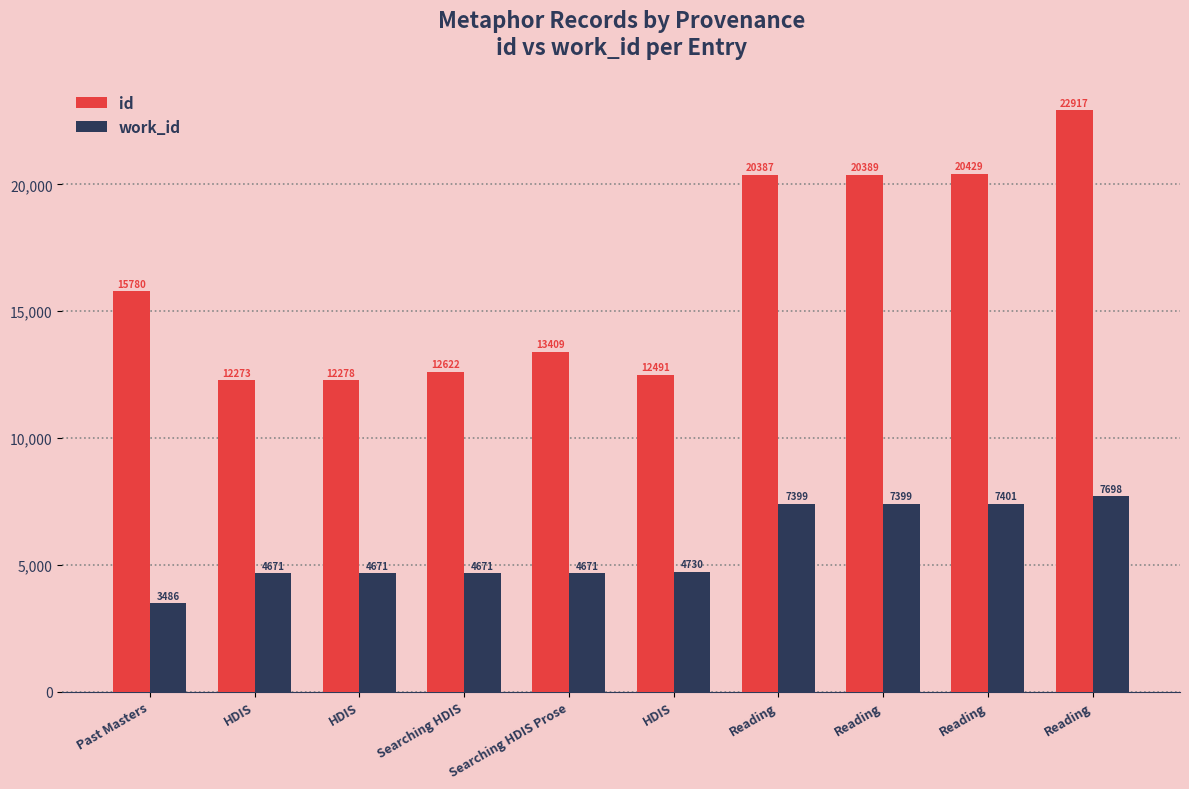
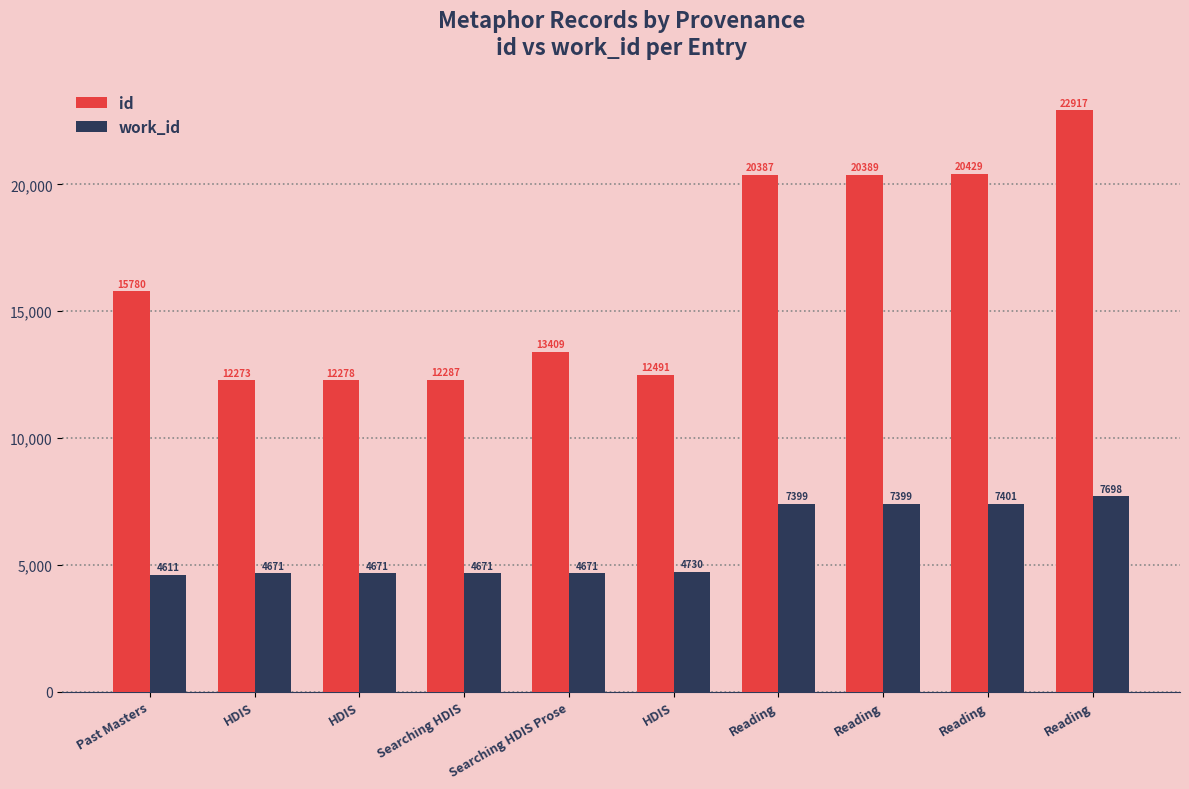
  {
    "id": {
      "Past Masters": 15780,
-     "Searching HDIS": 12622,
+     "Searching HDIS": 12287,
      "Searching HDIS Prose": 13409
    },
    "work_id": {
-     "Past Masters": 3486,
+     "Past Masters": 4611,
      "Searching HDIS": 4671,
      "Searching HDIS Prose": 4671
    }
  }
